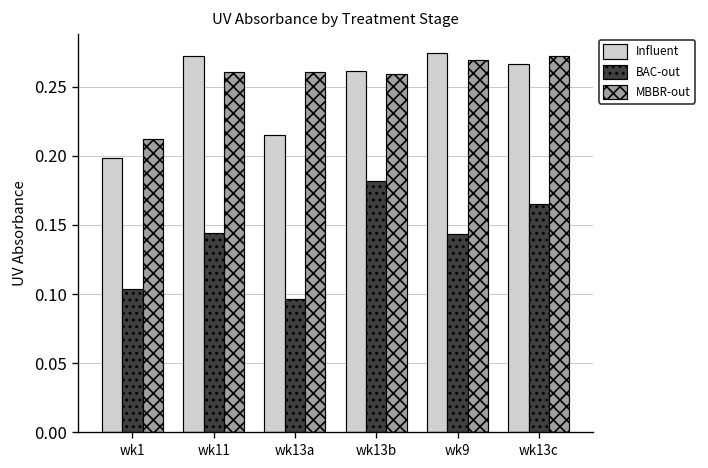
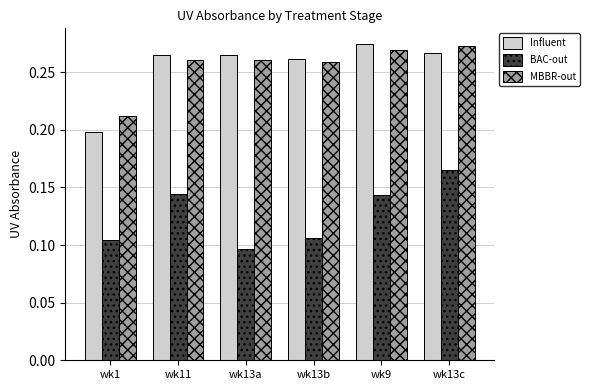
  {
    "Influent": {
      "wk1": 0.198,
-     "wk11": 0.273,
-     "wk13a": 0.215,
+     "wk11": 0.265,
+     "wk13a": 0.265,
      "wk13b": 0.261,
      "wk9": 0.274,
      "wk13c": 0.266
    },
    "BAC-out": {
      "wk1": 0.104,
      "wk11": 0.144,
      "wk13a": 0.097,
-     "wk13b": 0.182,
+     "wk13b": 0.106,
      "wk9": 0.143,
      "wk13c": 0.165
    },
    "MBBR-out": {
      "wk1": 0.212,
      "wk11": 0.261,
      "wk13a": 0.260,
      "wk13b": 0.259,
      "wk9": 0.269,
      "wk13c": 0.272
    }
  }
